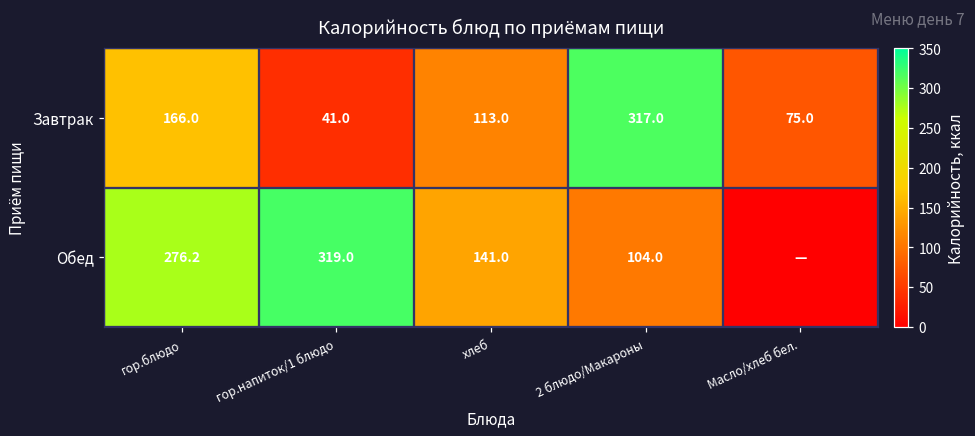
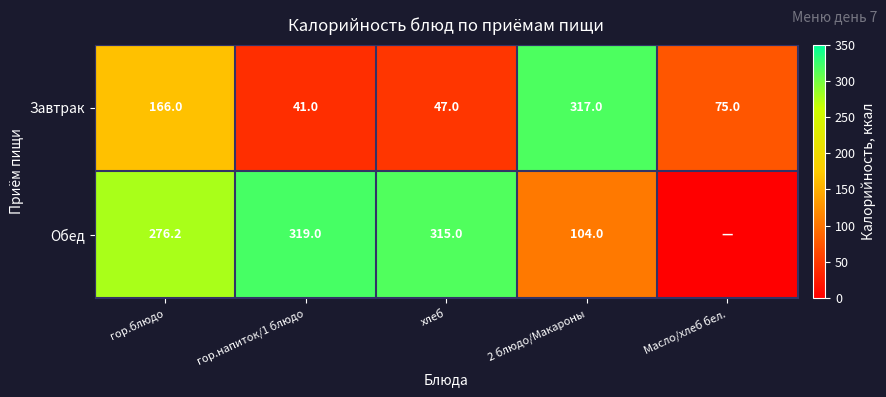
  {
    "Завтрак": {
      "гор.блюдо": 166.0,
      "гор.напиток/1 блюдо": 41.0,
-     "хлеб": 113.0,
+     "хлеб": 47.0,
      "2 блюдо/Макароны": 317.0,
      "Масло/хлеб бел.": 75.0
    },
    "Обед": {
      "гор.блюдо": 276.2,
      "гор.напиток/1 блюдо": 319.0,
-     "хлеб": 141.0,
+     "хлеб": 315.0,
      "2 блюдо/Макароны": 104.0
    }
  }
